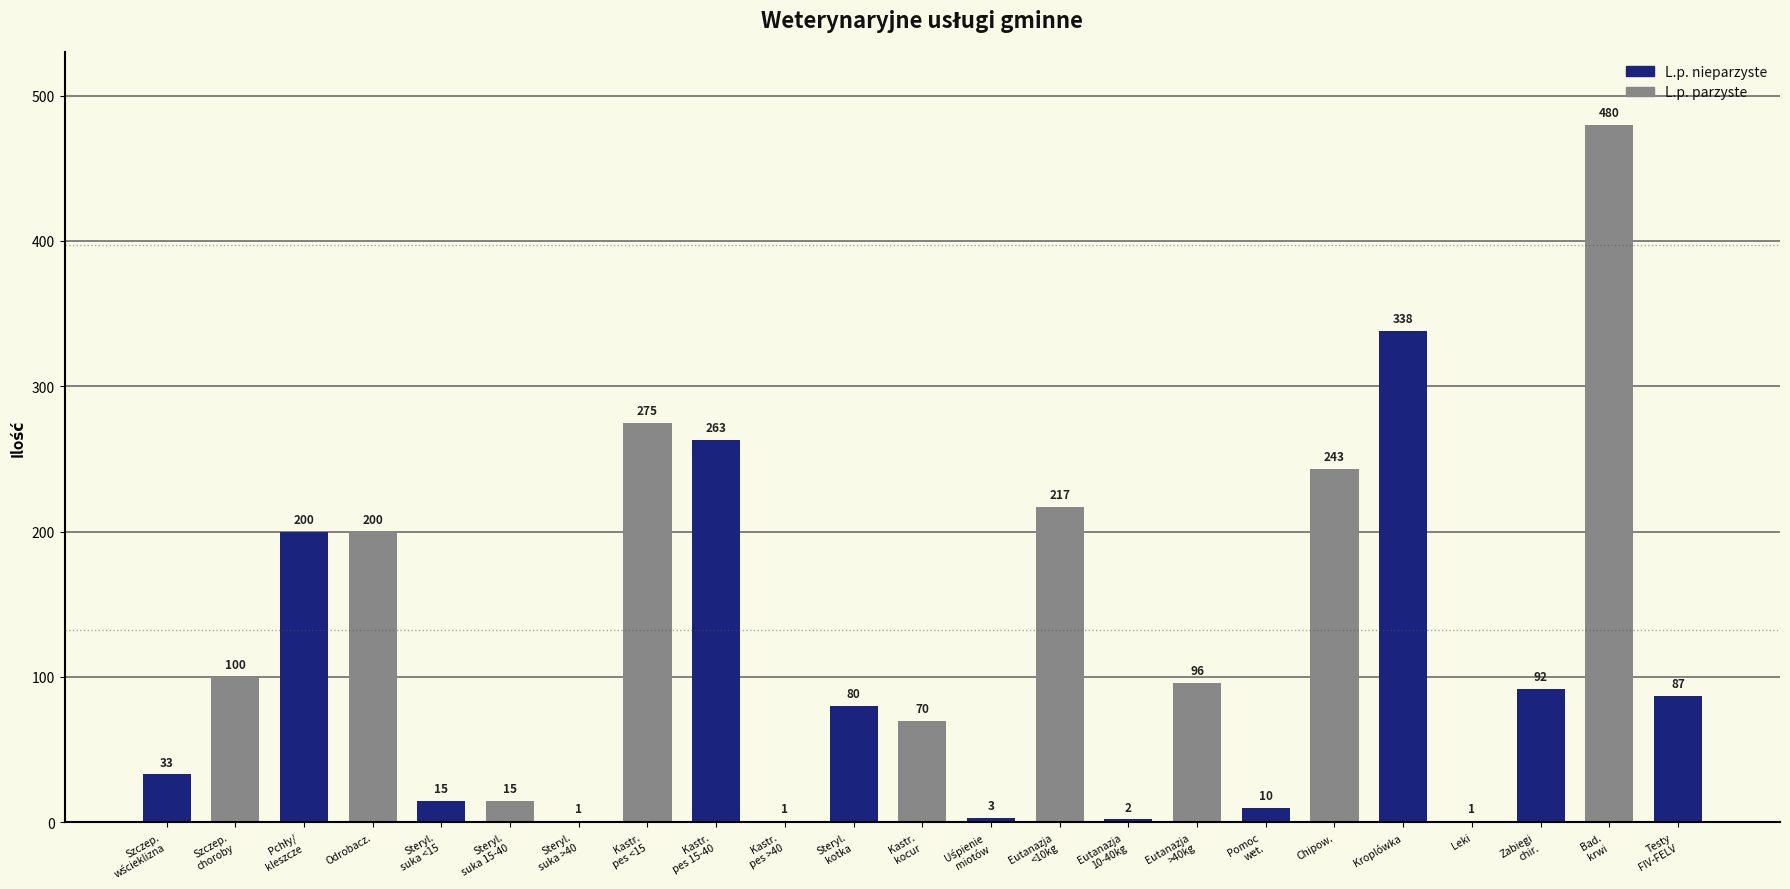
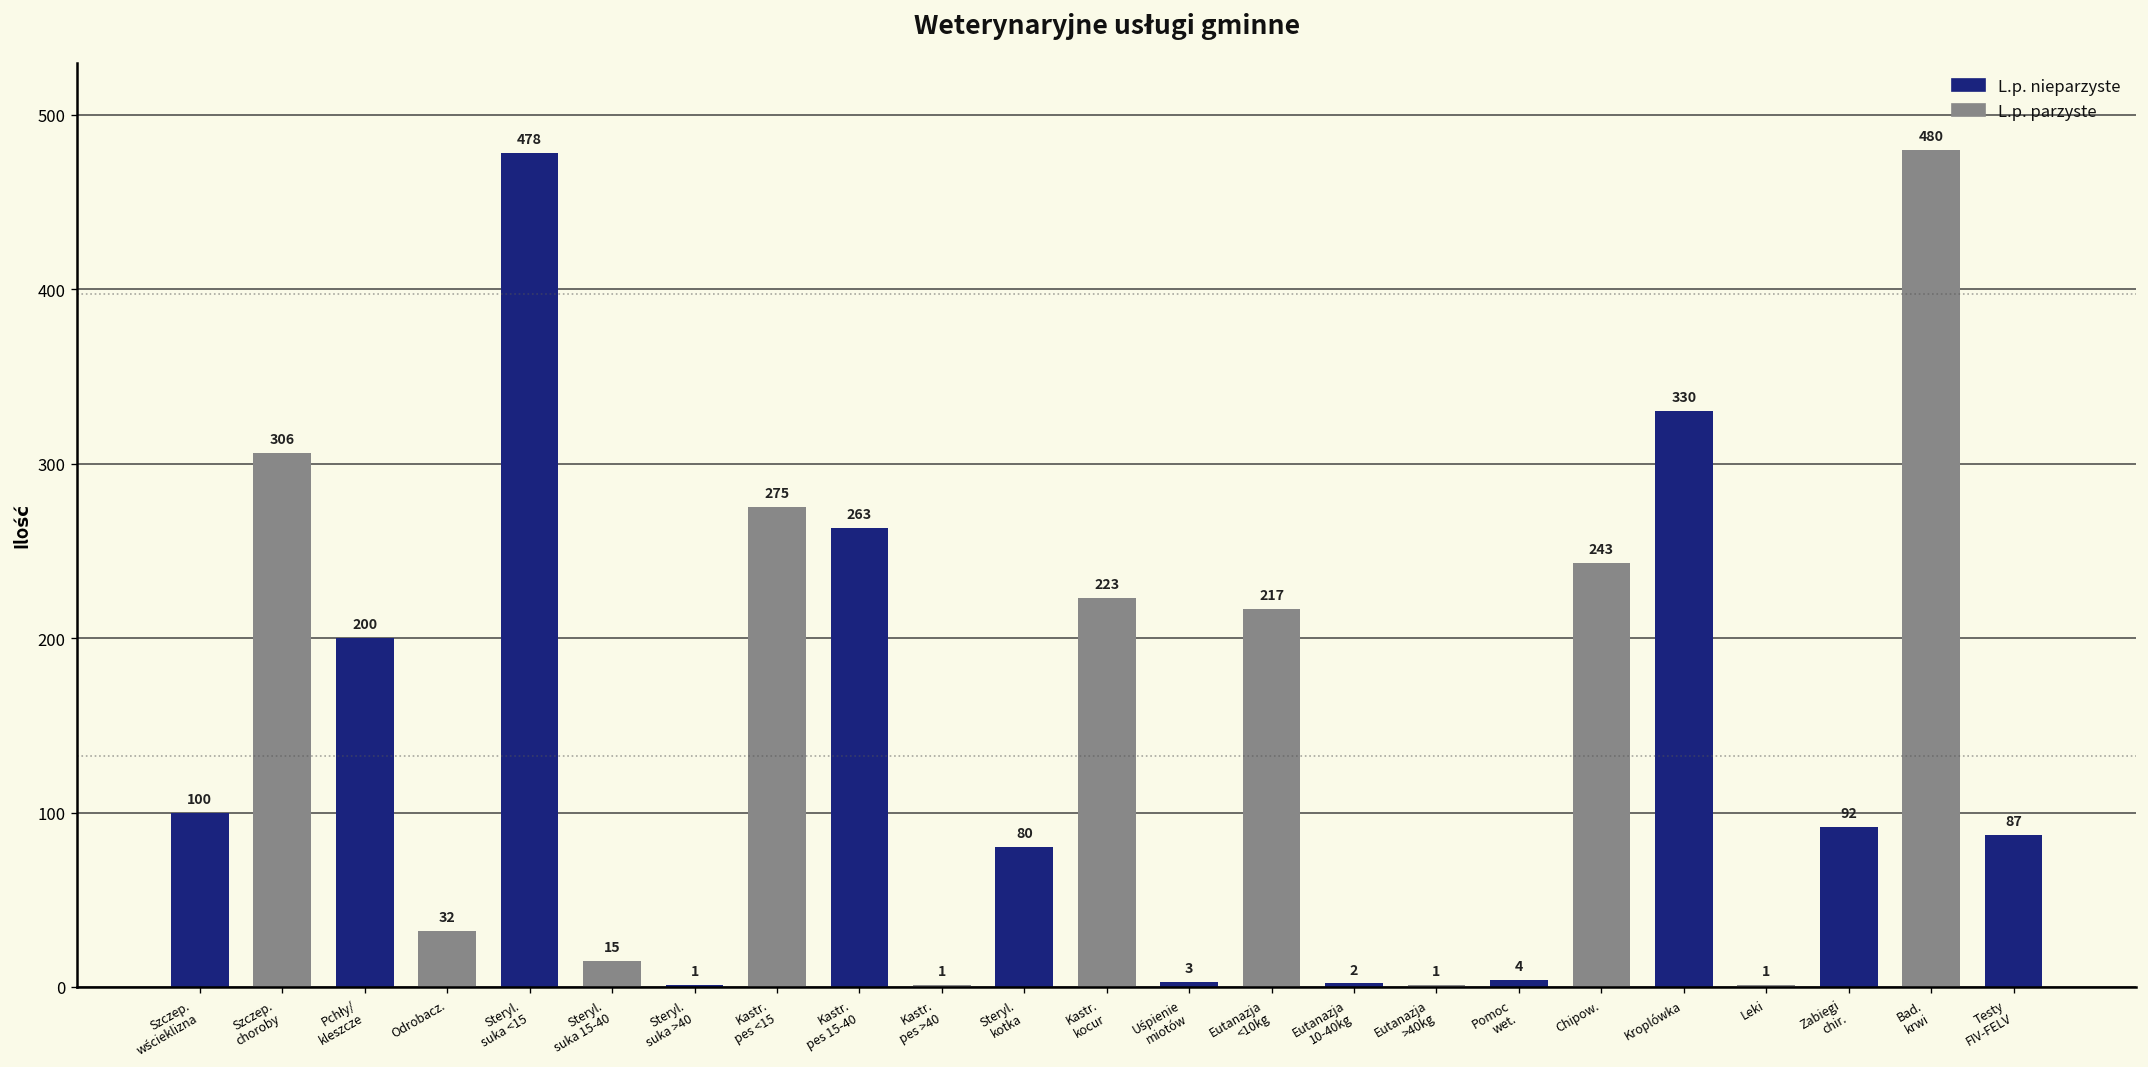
  {
-   "Szczep. wścieklizna": 33,
-   "Szczep. choroby": 100,
+   "Szczep. wścieklizna": 100,
+   "Szczep. choroby": 306,
    "Pchły/ kleszcze": 200,
-   "Odrobacz.": 200,
-   "Steryl. suka <15": 15,
+   "Odrobacz.": 32,
+   "Steryl. suka <15": 478,
    "Steryl. suka 15-40": 15,
    "Steryl. suka >40": 1,
    "Kastr. pes <15": 275,
    "Kastr. pes 15-40": 263,
    "Kastr. pes >40": 1,
    "Steryl. kotka": 80,
-   "Kastr. kocur": 70,
+   "Kastr. kocur": 223,
    "Uśpienie miotów": 3,
    "Eutanazja <10kg": 217,
    "Eutanazja 10-40kg": 2,
-   "Eutanazja >40kg": 96,
-   "Pomoc wet.": 10,
+   "Eutanazja >40kg": 1,
+   "Pomoc wet.": 4,
    "Chipow.": 243,
-   "Kroplówka": 338,
+   "Kroplówka": 330,
    "Leki": 1,
    "Zabiegi chir.": 92,
    "Bad. krwi": 480,
    "Testy FIV-FELV": 87
  }
